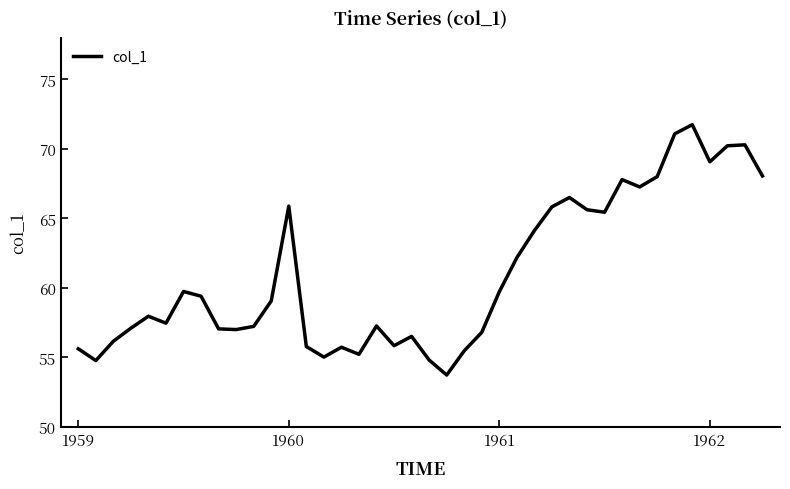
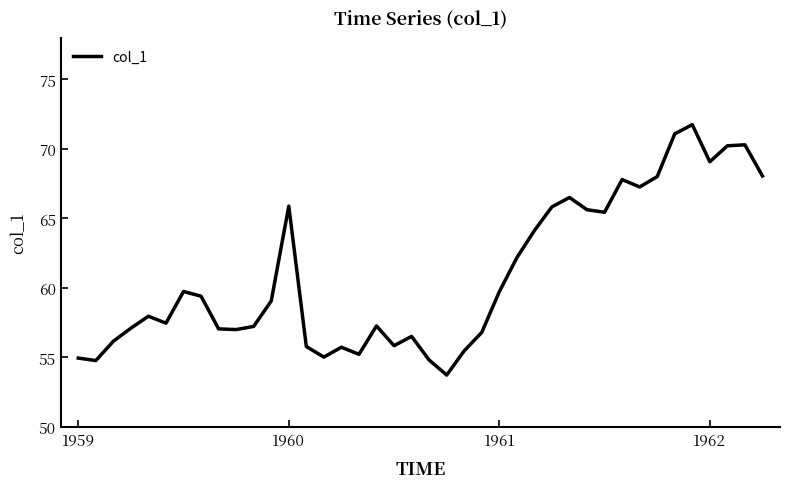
  {
-   "1959": 55.6,
+   "1959": 55.0,
    "1960": 65.9,
    "1961": 59.7,
    "1962": 69.1
  }
